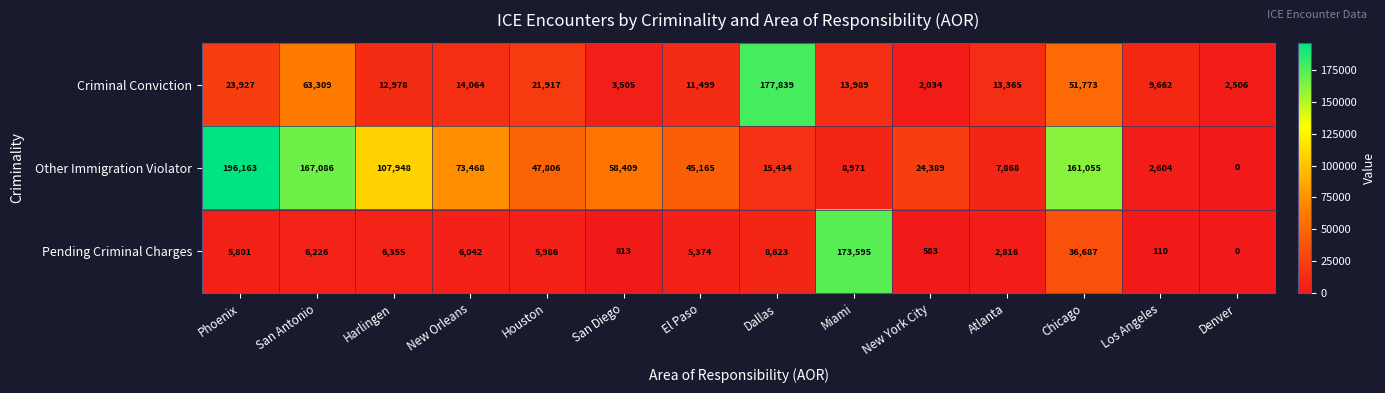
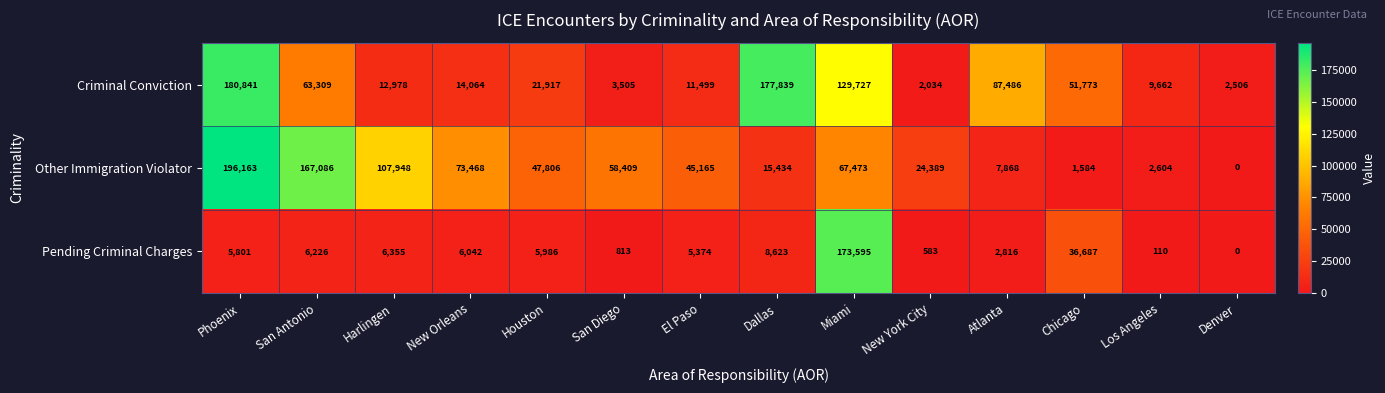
  {
    "Criminal Conviction": {
-     "Phoenix": "23,927",
+     "Phoenix": "180,841",
      "San Antonio": "63,309",
      "Harlingen": "12,978",
      "New Orleans": "14,064",
      "Houston": "21,917",
      "San Diego": "3,505",
      "El Paso": "11,499",
      "Dallas": "177,839",
-     "Miami": "13,989",
+     "Miami": "129,727",
      "New York City": "2,034",
-     "Atlanta": "13,365",
+     "Atlanta": "87,486",
      "Chicago": "51,773",
      "Los Angeles": "9,662",
      "Denver": "2,506"
    },
    "Other Immigration Violator": {
      "Phoenix": "196,163",
      "San Antonio": "167,086",
      "Harlingen": "107,948",
      "New Orleans": "73,468",
      "Houston": "47,806",
      "San Diego": "58,409",
      "El Paso": "45,165",
      "Dallas": "15,434",
-     "Miami": "8,971",
+     "Miami": "67,473",
      "New York City": "24,389",
      "Atlanta": "7,868",
-     "Chicago": "161,055",
+     "Chicago": "1,584",
      "Los Angeles": "2,604",
      "Denver": "0"
    },
    "Pending Criminal Charges": {
      "Phoenix": "5,801",
      "San Antonio": "6,226",
      "Harlingen": "6,355",
      "New Orleans": "6,042",
      "Houston": "5,986",
      "San Diego": "813",
      "El Paso": "5,374",
      "Dallas": "8,623",
      "Miami": "173,595",
      "New York City": "583",
      "Atlanta": "2,816",
      "Chicago": "36,687",
      "Los Angeles": "110",
      "Denver": "0"
    }
  }
